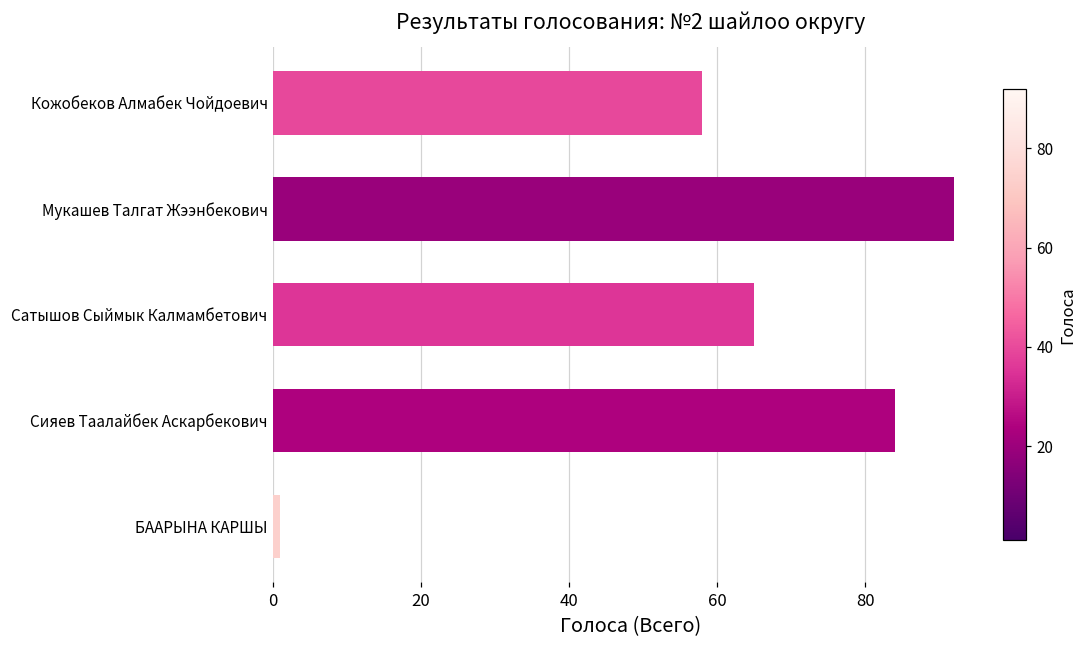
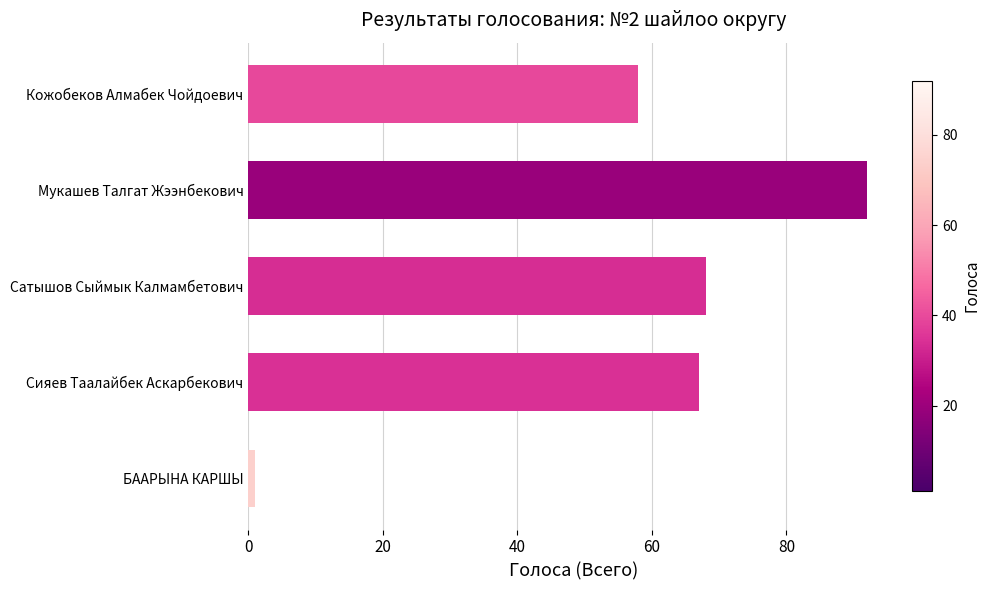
  {
    "Кожобеков Алмабек Чойдоевич": 58,
    "Мукашев Талгат Жээнбекович": 92,
-   "Сатышов Сыймык Калмамбетович": 65,
-   "Сияев Таалайбек Аскарбекович": 84,
+   "Сатышов Сыймык Калмамбетович": 68,
+   "Сияев Таалайбек Аскарбекович": 67,
    "БААРЫНА КАРШЫ": 1
  }
